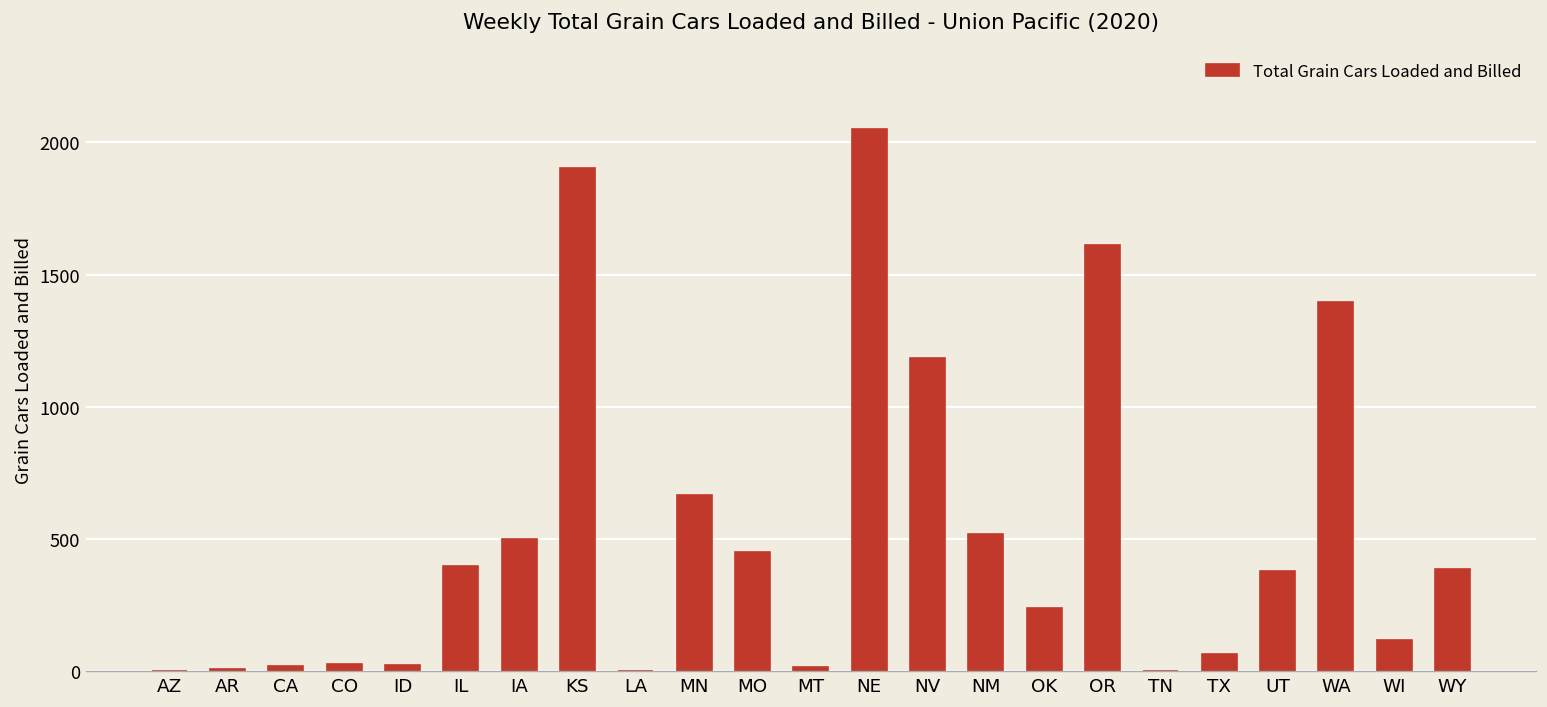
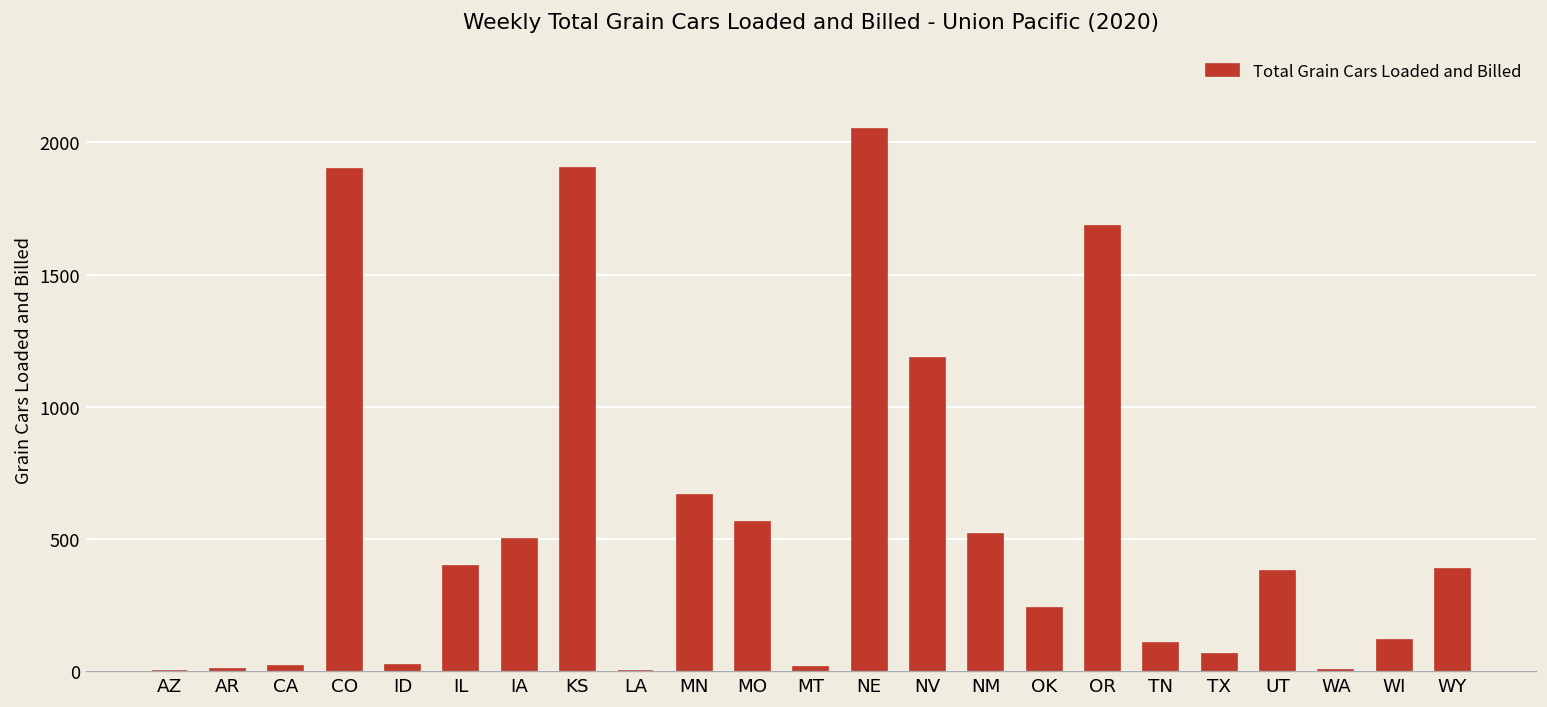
  {
    "AZ": 0,
    "CA": 20,
-   "CO": 30,
+   "CO": 1900,
    "ID": 20,
    "IL": 400,
    "IA": 500,
    "KS": 1900,
    "LA": 0,
    "MN": 670,
-   "MO": 450,
+   "MO": 560,
    "MT": 20,
    "NE": 2050,
    "NV": 1190,
    "NM": 520,
    "OK": 240,
-   "OR": 1610,
-   "TN": 0,
+   "OR": 1680,
+   "TN": 110,
    "TX": 70,
    "UT": 380,
-   "WA": 1400,
+   "WA": 0,
    "WI": 120,
    "WY": 390
  }
